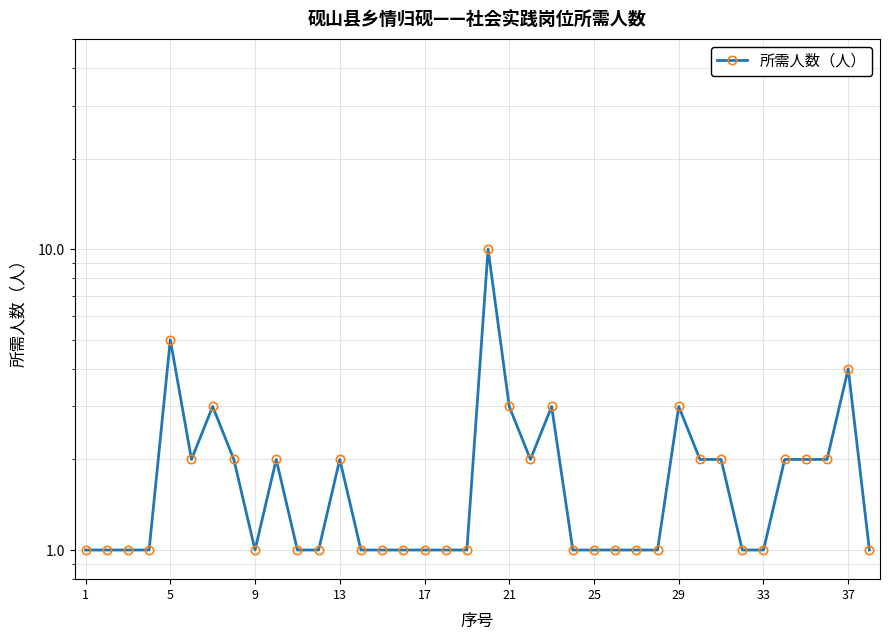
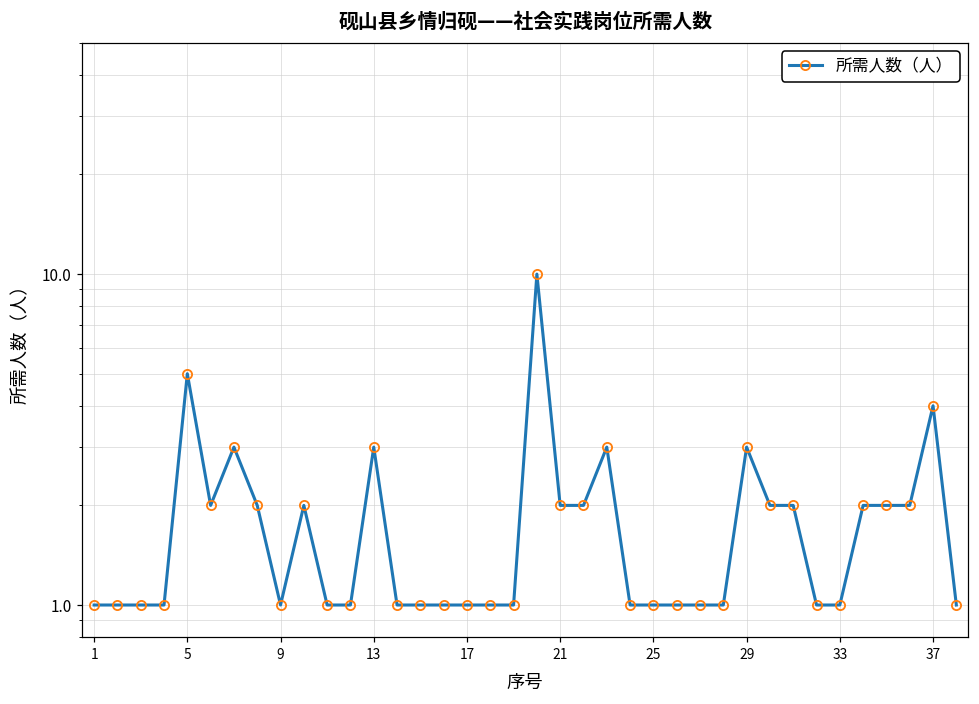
  {
    "1": 1,
    "5": 5,
    "9": 1,
-   "13": 2,
+   "13": 3,
    "17": 1,
-   "21": 3,
+   "21": 2,
    "25": 1,
    "29": 3,
    "33": 1,
    "37": 4
  }
